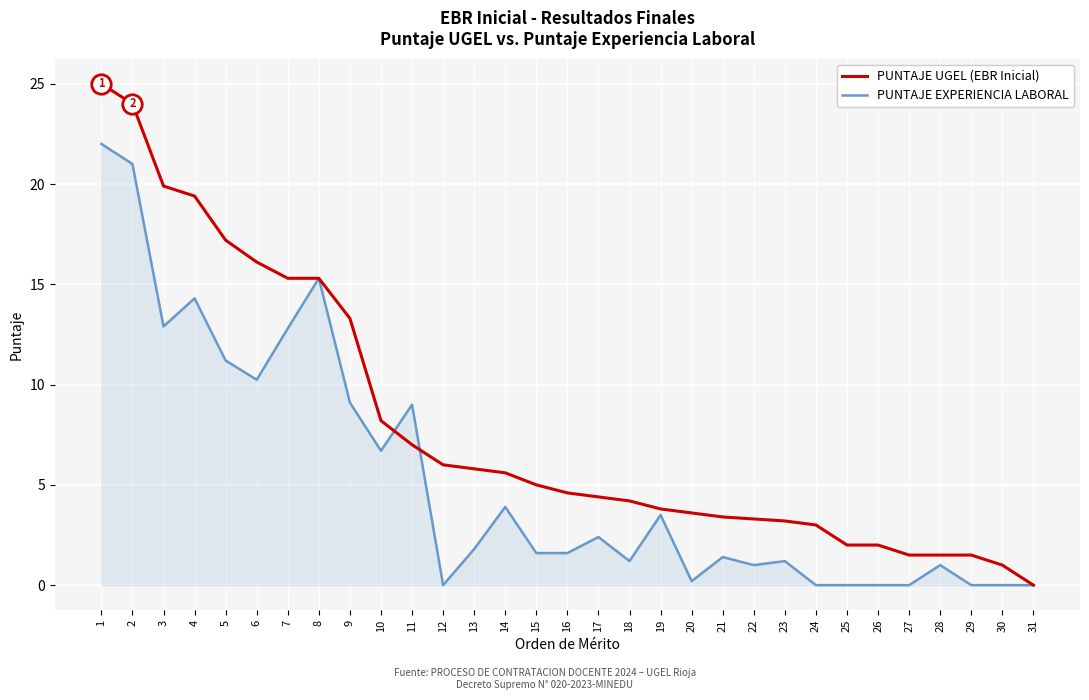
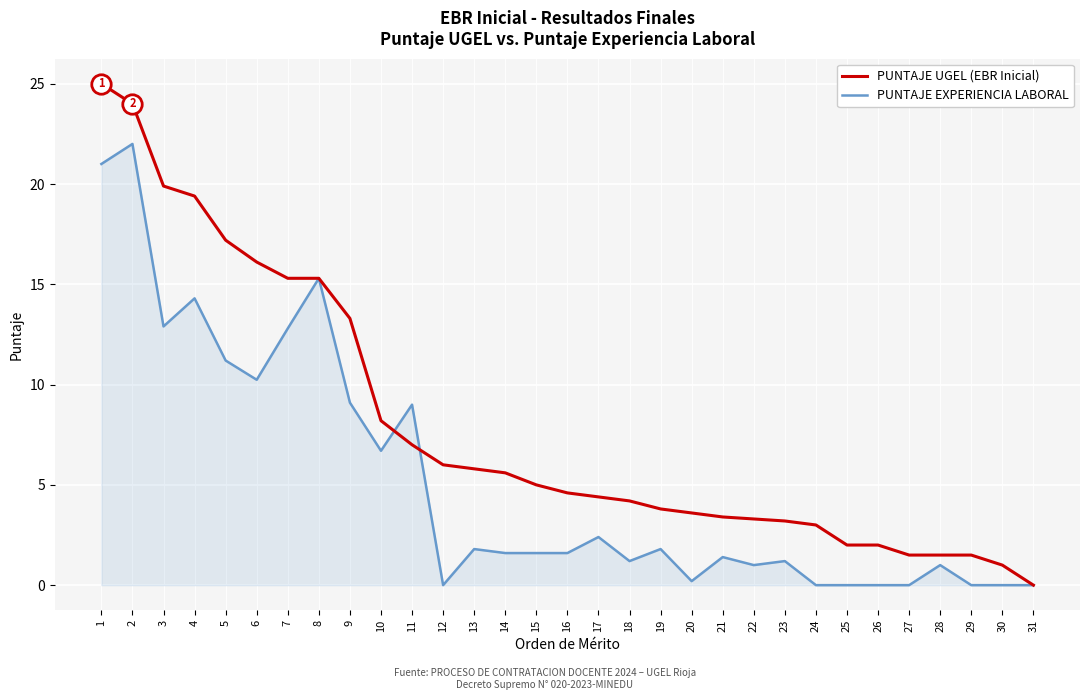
  {
    "PUNTAJE EXPERIENCIA LABORAL": {
-     "1": 22,
-     "2": 21,
+     "1": 21,
+     "2": 22,
      "3": 12.9,
      "4": 14.3,
      "5": 11.2,
      "6": 10.2,
      "7": 12.8,
      "9": 9.1,
      "10": 6.7,
      "11": 9.0,
      "12": 0.0,
      "13": 1.8,
-     "14": 3.9,
+     "14": 1.6,
      "15": 1.6,
      "16": 1.6,
      "17": 2.4,
      "18": 1.2,
-     "19": 3.5,
+     "19": 1.8,
      "20": 0.2,
      "21": 1.4,
      "22": 1.0,
      "23": 1.2,
      "24": 0.0,
      "25": 0.0,
      "26": 0.0,
      "27": 0.0,
      "28": 1.0,
      "29": 0.0,
      "30": 0.0
    }
  }
